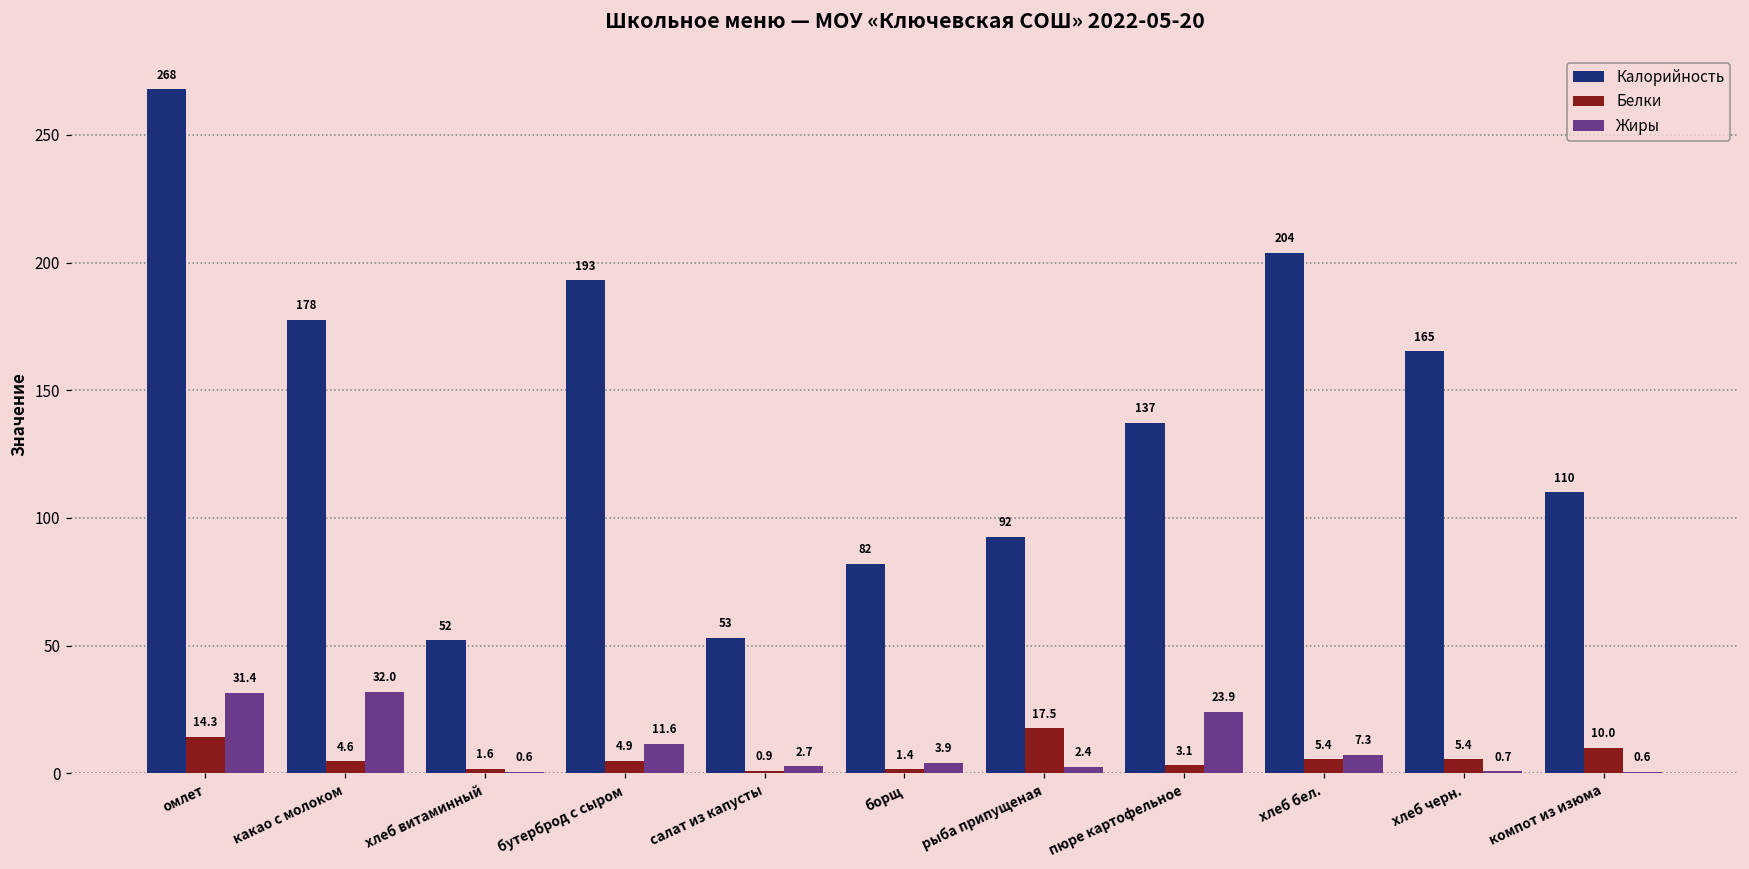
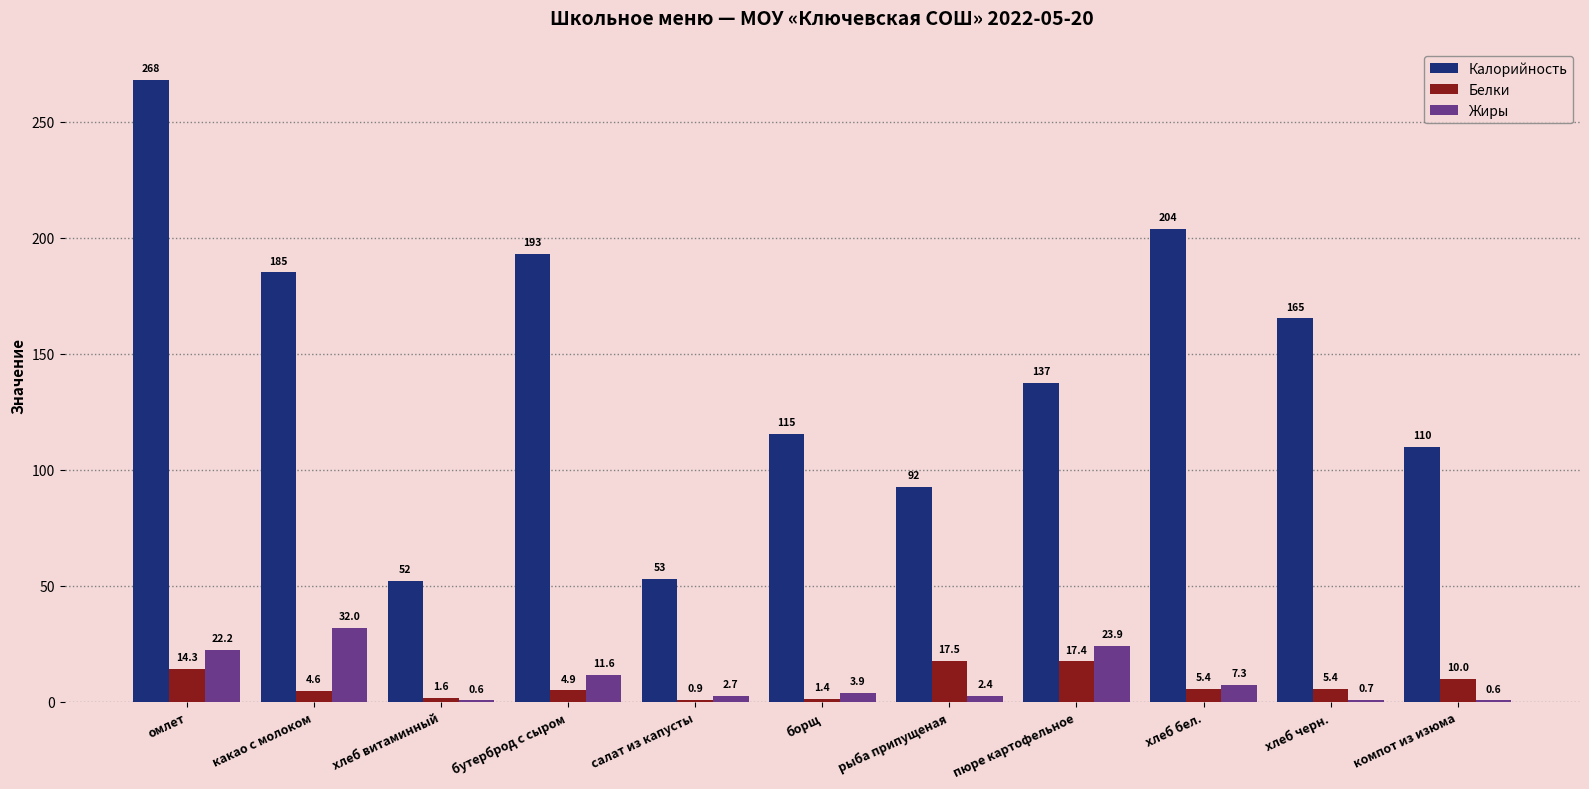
  {
    "Калорийность": {
      "омлет": 268,
-     "какао с молоком": 178,
+     "какао с молоком": 185,
      "хлеб витаминный": 52,
      "бутерброд с сыром": 193,
      "салат из капусты": 53,
-     "борщ": 82,
+     "борщ": 115,
      "рыба припущеная": 92,
      "пюре картофельное": 137,
      "хлеб бел.": 204,
      "хлеб черн.": 165,
      "компот из изюма": 110
    },
    "Белки": {
      "омлет": 14.3,
      "какао с молоком": 4.6,
      "хлеб витаминный": 1.6,
      "бутерброд с сыром": 4.9,
      "салат из капусты": 0.9,
      "борщ": 1.4,
      "рыба припущеная": 17.5,
-     "пюре картофельное": 3.1,
+     "пюре картофельное": 17.4,
      "хлеб бел.": 5.4,
      "хлеб черн.": 5.4,
      "компот из изюма": 10.0
    },
    "Жиры": {
-     "омлет": 31.4,
+     "омлет": 22.2,
      "какао с молоком": 32.0,
      "хлеб витаминный": 0.6,
      "бутерброд с сыром": 11.6,
      "салат из капусты": 2.7,
      "борщ": 3.9,
      "рыба припущеная": 2.4,
      "пюре картофельное": 23.9,
      "хлеб бел.": 7.3,
      "хлеб черн.": 0.7,
      "компот из изюма": 0.6
    }
  }
